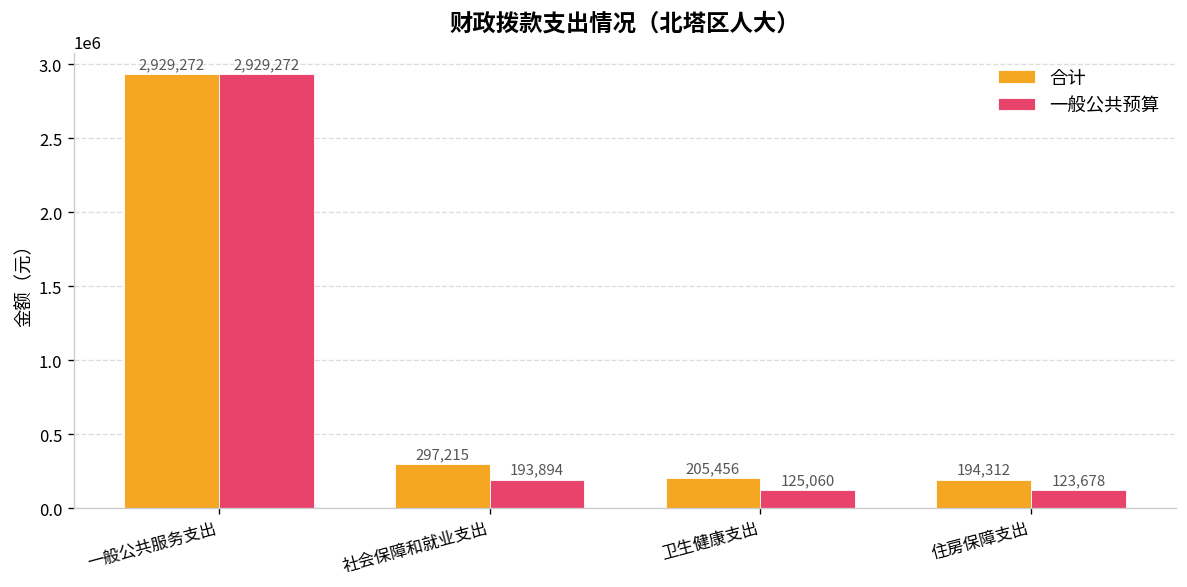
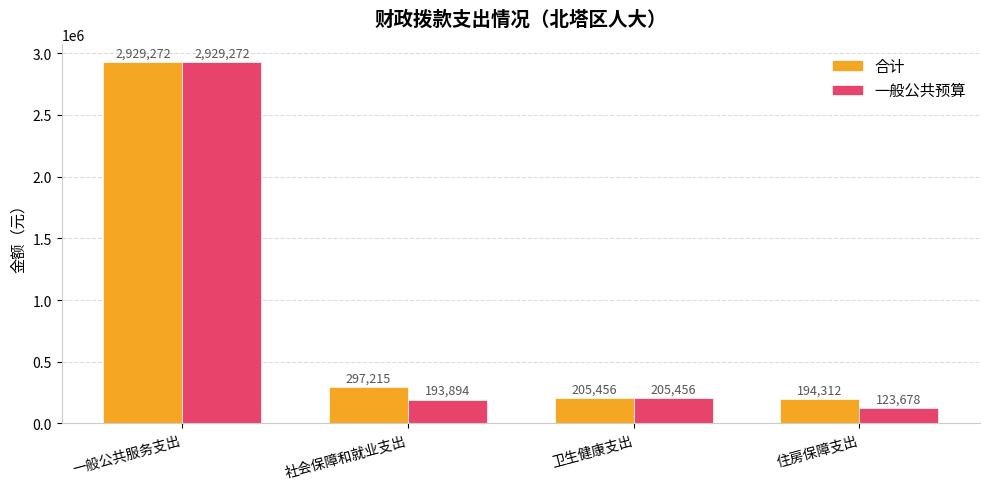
  {
    "合计": {
      "一般公共服务支出": "2,929,272",
      "社会保障和就业支出": "297,215",
      "卫生健康支出": "205,456",
      "住房保障支出": "194,312"
    },
    "一般公共预算": {
      "一般公共服务支出": "2,929,272",
      "社会保障和就业支出": "193,894",
-     "卫生健康支出": "125,060",
+     "卫生健康支出": "205,456",
      "住房保障支出": "123,678"
    }
  }
